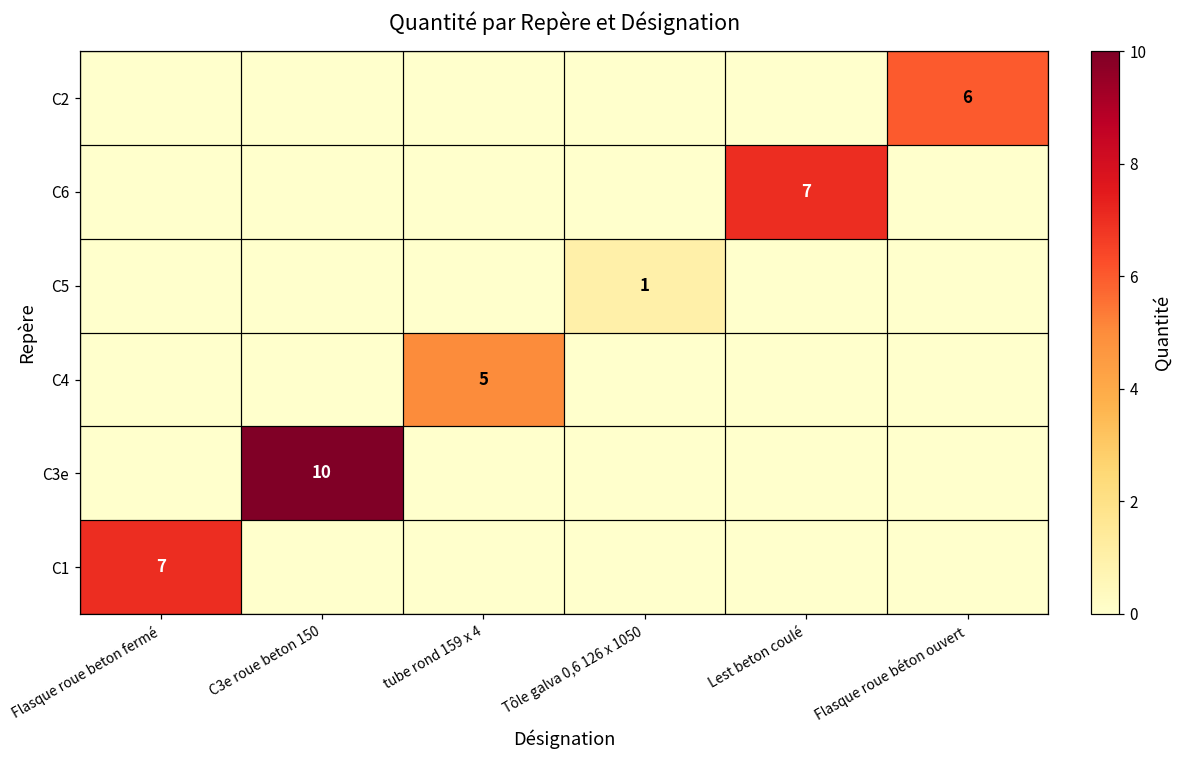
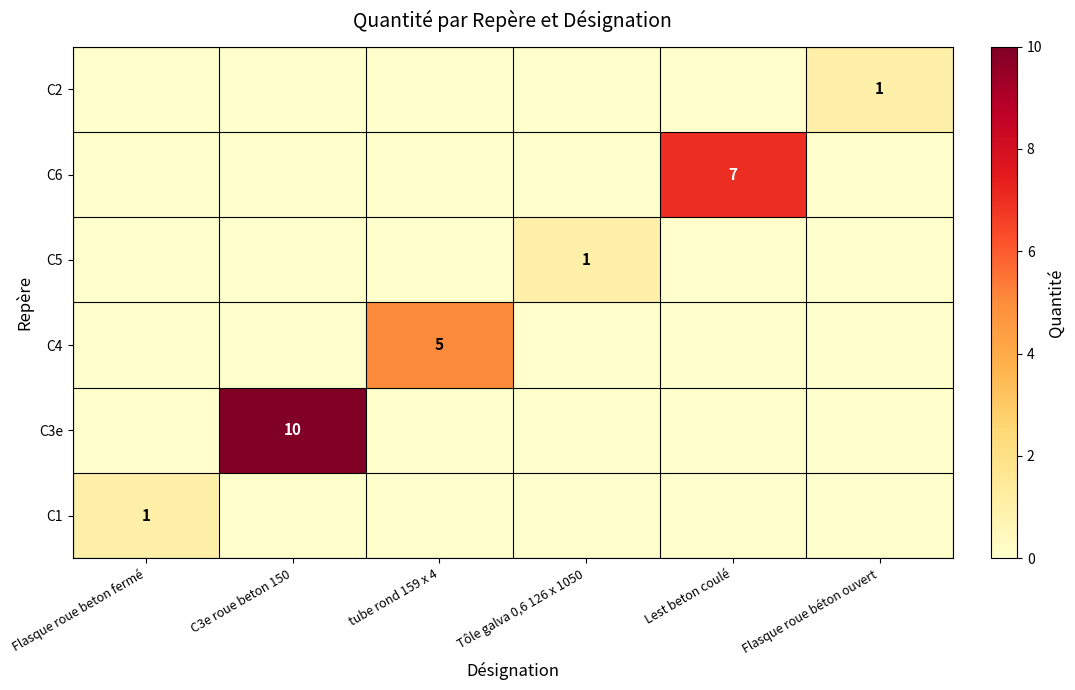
  {
    "C2": {
-     "Flasque roue béton ouvert": 6
+     "Flasque roue béton ouvert": 1
    },
    "C6": {
      "Lest beton coulé": 7
    },
    "C5": {
      "Tôle galva 0,6 126 x 1050": 1
    },
    "C4": {
      "tube rond 159 x 4": 5
    },
    "C3e": {
      "C3e roue beton 150": 10
    },
    "C1": {
-     "Flasque roue beton fermé": 7
+     "Flasque roue beton fermé": 1
    }
  }
